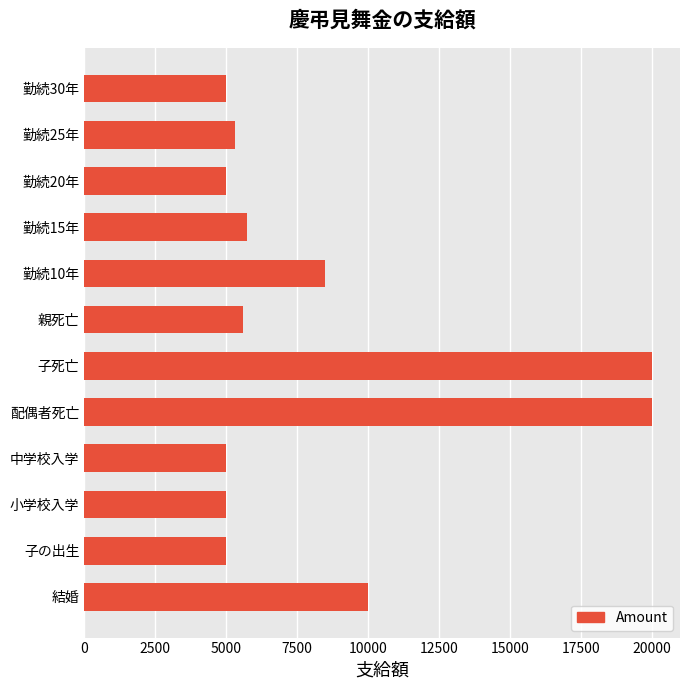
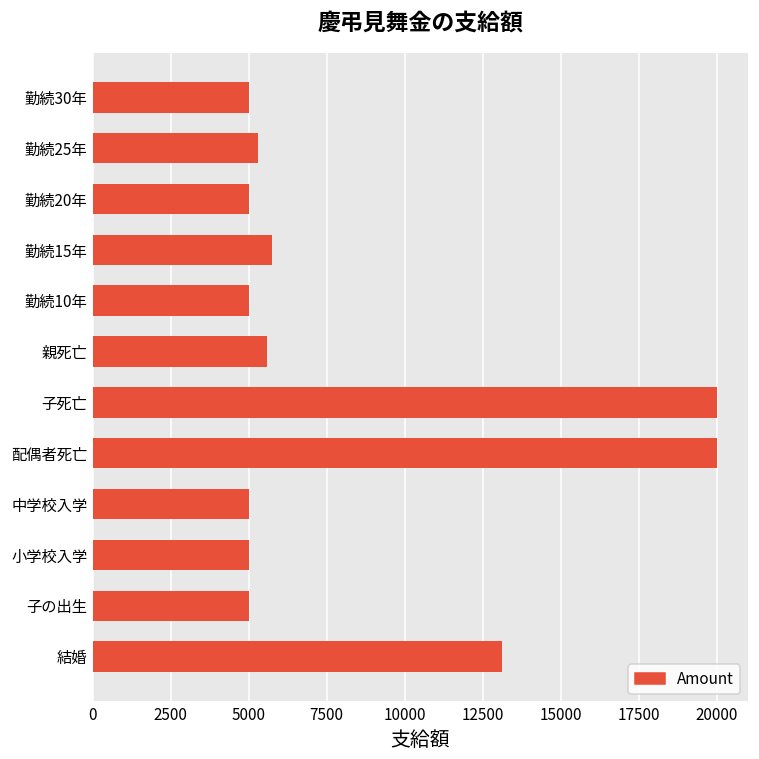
  {
    "勤続30年": 5000,
    "勤続25年": 5300,
    "勤続20年": 5000,
    "勤続15年": 5700,
-   "勤続10年": 8500,
+   "勤続10年": 5000,
    "親死亡": 5600,
    "子死亡": 20000,
    "配偶者死亡": 20000,
    "中学校入学": 5000,
    "小学校入学": 5000,
    "子の出生": 5000,
-   "結婚": 10000
+   "結婚": 13100
  }
